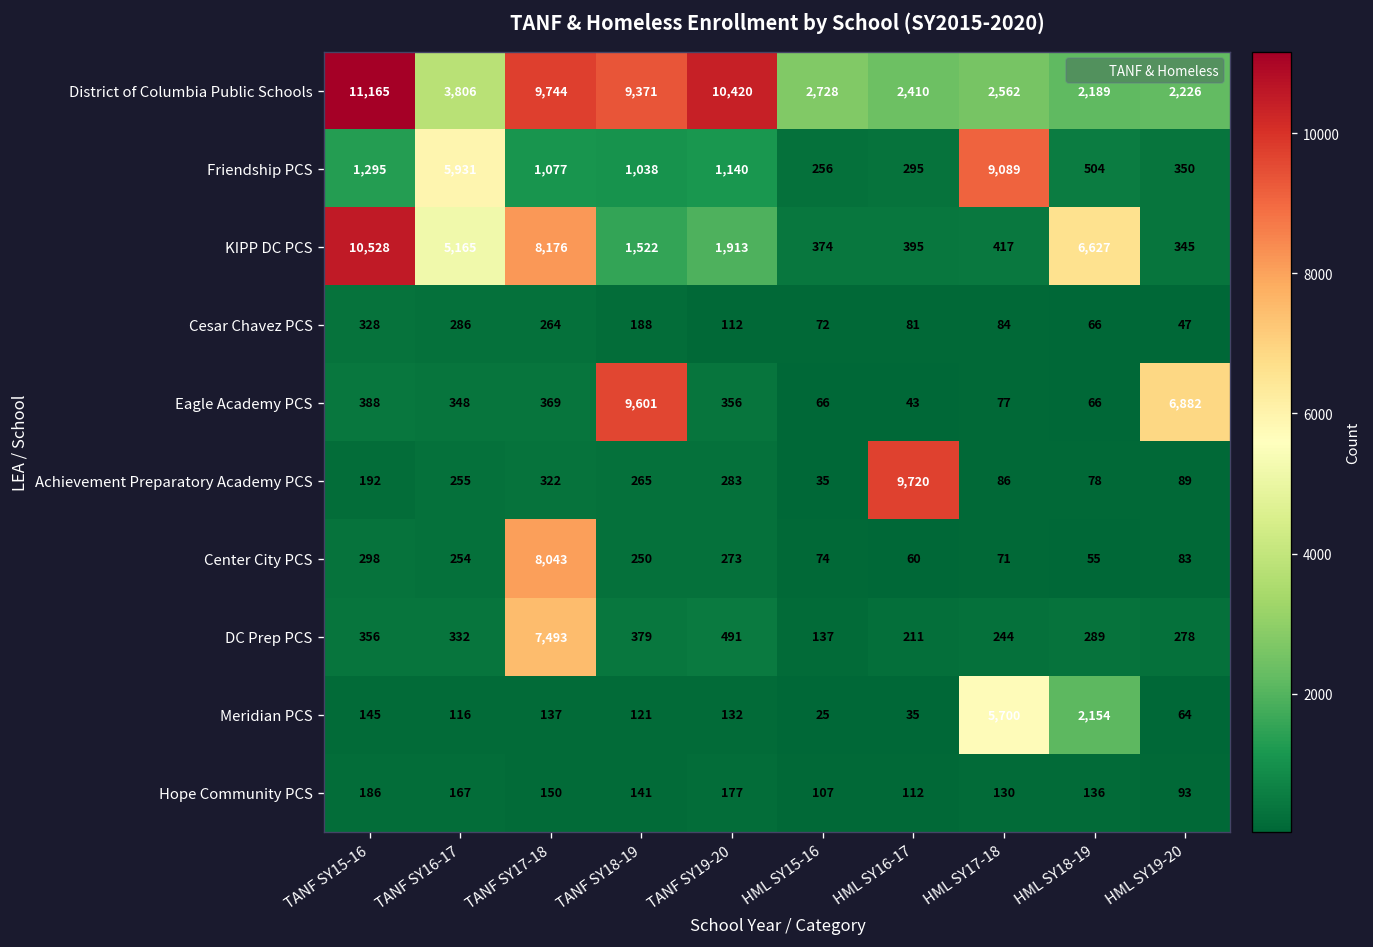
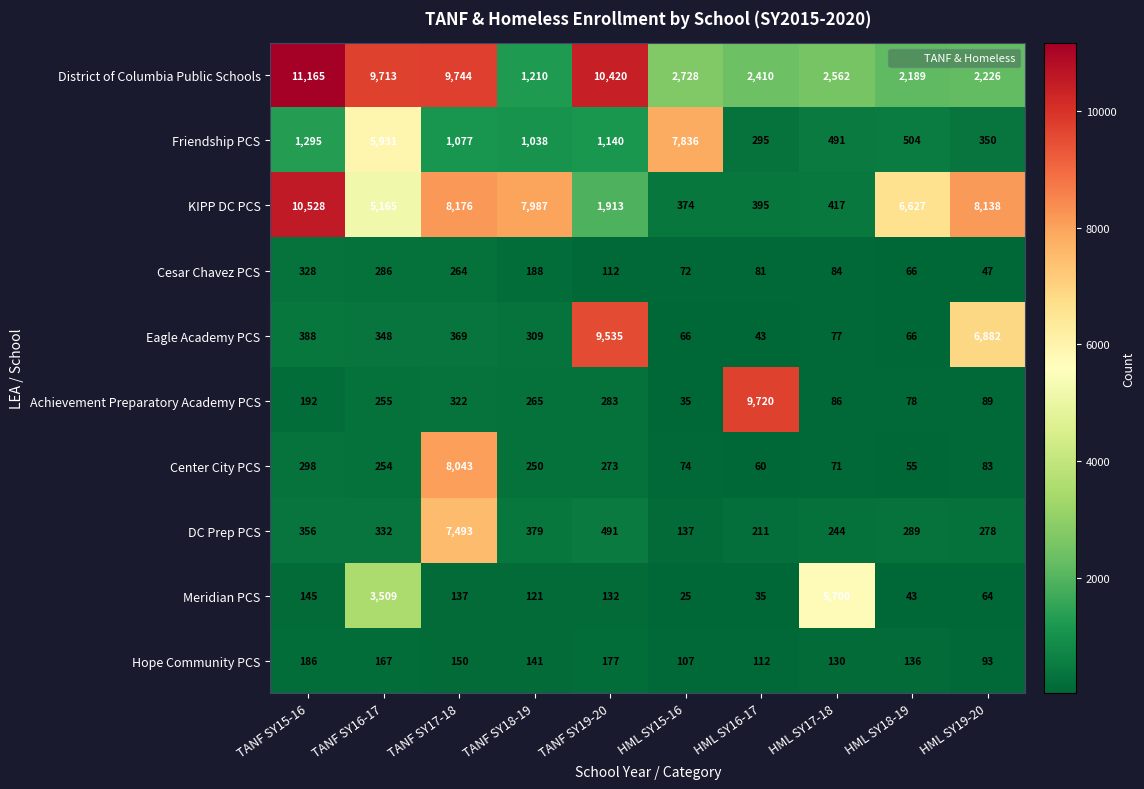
  {
    "District of Columbia Public Schools": {
      "TANF SY15-16": "11,165",
-     "TANF SY16-17": "3,806",
+     "TANF SY16-17": "9,713",
      "TANF SY17-18": "9,744",
-     "TANF SY18-19": "9,371",
+     "TANF SY18-19": "1,210",
      "TANF SY19-20": "10,420",
      "HML SY15-16": "2,728",
      "HML SY16-17": "2,410",
      "HML SY17-18": "2,562",
      "HML SY18-19": "2,189",
      "HML SY19-20": "2,226"
    },
    "Friendship PCS": {
      "TANF SY15-16": "1,295",
      "TANF SY16-17": "5,931",
      "TANF SY17-18": "1,077",
      "TANF SY18-19": "1,038",
      "TANF SY19-20": "1,140",
-     "HML SY15-16": "256",
+     "HML SY15-16": "7,836",
      "HML SY16-17": "295",
-     "HML SY17-18": "9,089",
+     "HML SY17-18": "491",
      "HML SY18-19": "504",
      "HML SY19-20": "350"
    },
    "KIPP DC PCS": {
      "TANF SY15-16": "10,528",
      "TANF SY16-17": "5,165",
      "TANF SY17-18": "8,176",
-     "TANF SY18-19": "1,522",
+     "TANF SY18-19": "7,987",
      "TANF SY19-20": "1,913",
      "HML SY15-16": "374",
      "HML SY16-17": "395",
      "HML SY17-18": "417",
      "HML SY18-19": "6,627",
-     "HML SY19-20": "345"
+     "HML SY19-20": "8,138"
    },
    "Cesar Chavez PCS": {
      "TANF SY15-16": "328",
      "TANF SY16-17": "286",
      "TANF SY17-18": "264",
      "TANF SY18-19": "188",
      "TANF SY19-20": "112",
      "HML SY15-16": "72",
      "HML SY16-17": "81",
      "HML SY17-18": "84",
      "HML SY18-19": "66",
      "HML SY19-20": "47"
    },
    "Eagle Academy PCS": {
      "TANF SY15-16": "388",
      "TANF SY16-17": "348",
      "TANF SY17-18": "369",
-     "TANF SY18-19": "9,601",
-     "TANF SY19-20": "356",
+     "TANF SY18-19": "309",
+     "TANF SY19-20": "9,535",
      "HML SY15-16": "66",
      "HML SY16-17": "43",
      "HML SY17-18": "77",
      "HML SY18-19": "66",
      "HML SY19-20": "6,882"
    },
    "Achievement Preparatory Academy PCS": {
      "TANF SY15-16": "192",
      "TANF SY16-17": "255",
      "TANF SY17-18": "322",
      "TANF SY18-19": "265",
      "TANF SY19-20": "283",
      "HML SY15-16": "35",
      "HML SY16-17": "9,720",
      "HML SY17-18": "86",
      "HML SY18-19": "78",
      "HML SY19-20": "89"
    },
    "Center City PCS": {
      "TANF SY15-16": "298",
      "TANF SY16-17": "254",
      "TANF SY17-18": "8,043",
      "TANF SY18-19": "250",
      "TANF SY19-20": "273",
      "HML SY15-16": "74",
      "HML SY16-17": "60",
      "HML SY17-18": "71",
      "HML SY18-19": "55",
      "HML SY19-20": "83"
    },
    "DC Prep PCS": {
      "TANF SY15-16": "356",
      "TANF SY16-17": "332",
      "TANF SY17-18": "7,493",
      "TANF SY18-19": "379",
      "TANF SY19-20": "491",
      "HML SY15-16": "137",
      "HML SY16-17": "211",
      "HML SY17-18": "244",
      "HML SY18-19": "289",
      "HML SY19-20": "278"
    },
    "Meridian PCS": {
      "TANF SY15-16": "145",
-     "TANF SY16-17": "116",
+     "TANF SY16-17": "3,509",
      "TANF SY17-18": "137",
      "TANF SY18-19": "121",
      "TANF SY19-20": "132",
      "HML SY15-16": "25",
      "HML SY16-17": "35",
      "HML SY17-18": "5,700",
-     "HML SY18-19": "2,154",
+     "HML SY18-19": "43",
      "HML SY19-20": "64"
    },
    "Hope Community PCS": {
      "TANF SY15-16": "186",
      "TANF SY16-17": "167",
      "TANF SY17-18": "150",
      "TANF SY18-19": "141",
      "TANF SY19-20": "177",
      "HML SY15-16": "107",
      "HML SY16-17": "112",
      "HML SY17-18": "130",
      "HML SY18-19": "136",
      "HML SY19-20": "93"
    }
  }
